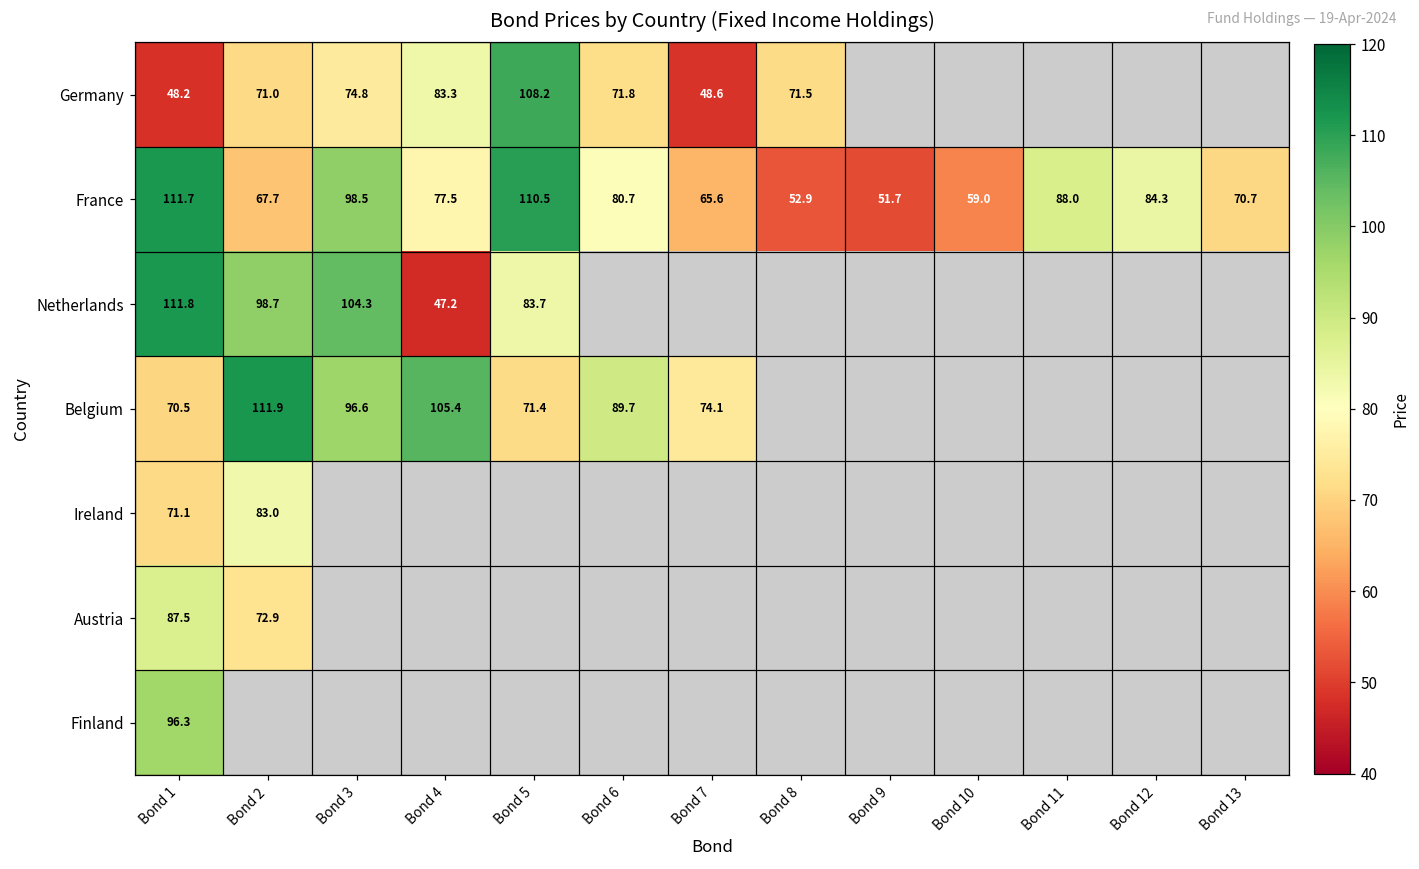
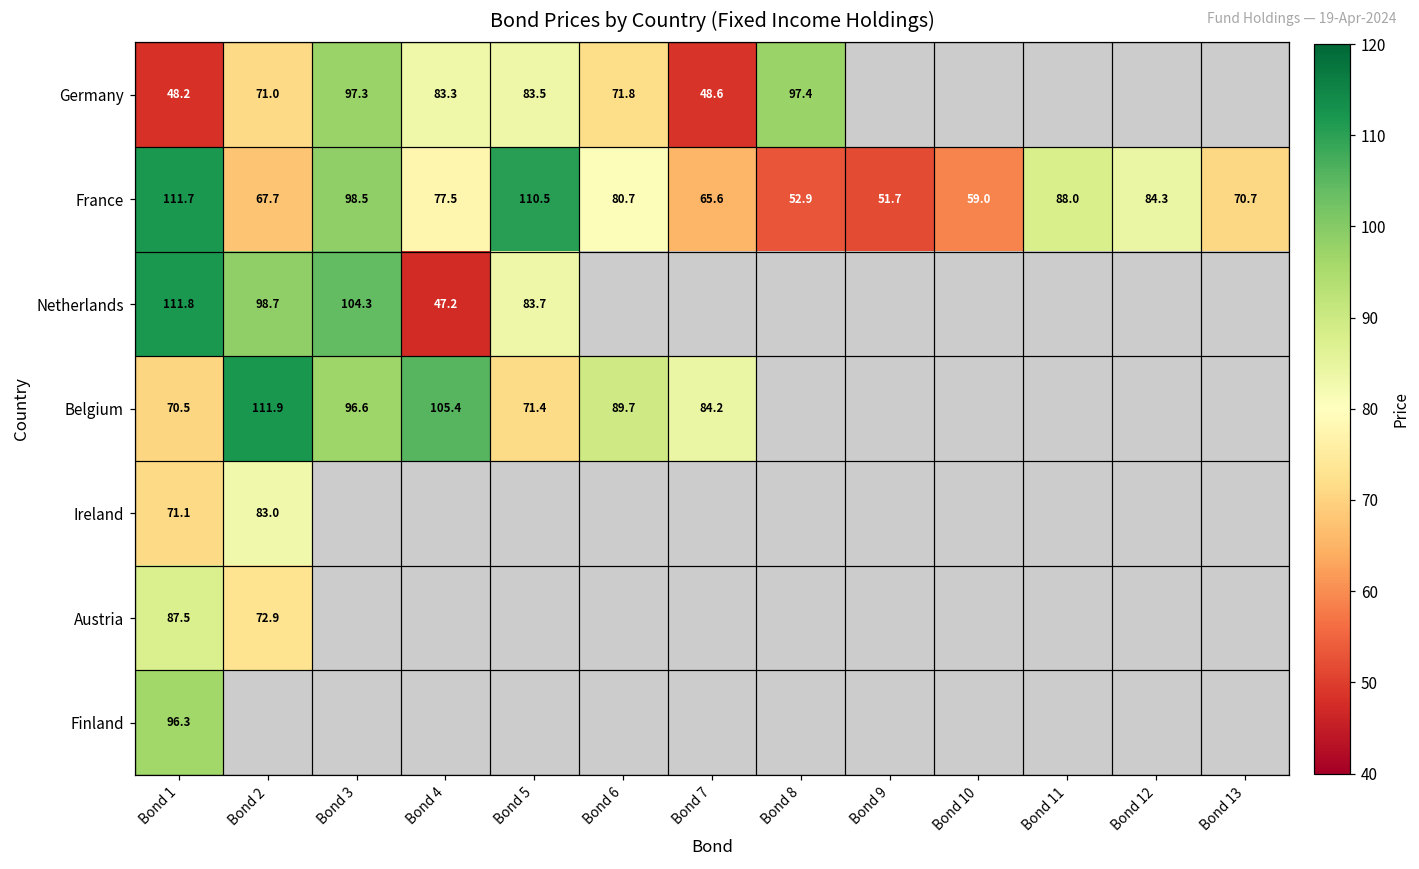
  {
    "Germany": {
      "Bond 1": 48.2,
      "Bond 2": 71.0,
-     "Bond 3": 74.8,
+     "Bond 3": 97.3,
      "Bond 4": 83.3,
-     "Bond 5": 108.2,
+     "Bond 5": 83.5,
      "Bond 6": 71.8,
      "Bond 7": 48.6,
-     "Bond 8": 71.5
+     "Bond 8": 97.4
    },
    "France": {
      "Bond 1": 111.7,
      "Bond 2": 67.7,
      "Bond 3": 98.5,
      "Bond 4": 77.5,
      "Bond 5": 110.5,
      "Bond 6": 80.7,
      "Bond 7": 65.6,
      "Bond 8": 52.9,
      "Bond 9": 51.7,
      "Bond 10": 59.0,
      "Bond 11": 88.0,
      "Bond 12": 84.3,
      "Bond 13": 70.7
    },
    "Netherlands": {
      "Bond 1": 111.8,
      "Bond 2": 98.7,
      "Bond 3": 104.3,
      "Bond 4": 47.2,
      "Bond 5": 83.7
    },
    "Belgium": {
      "Bond 1": 70.5,
      "Bond 2": 111.9,
      "Bond 3": 96.6,
      "Bond 4": 105.4,
      "Bond 5": 71.4,
      "Bond 6": 89.7,
-     "Bond 7": 74.1
+     "Bond 7": 84.2
    },
    "Ireland": {
      "Bond 1": 71.1,
      "Bond 2": 83.0
    },
    "Austria": {
      "Bond 1": 87.5,
      "Bond 2": 72.9
    },
    "Finland": {
      "Bond 1": 96.3
    }
  }
